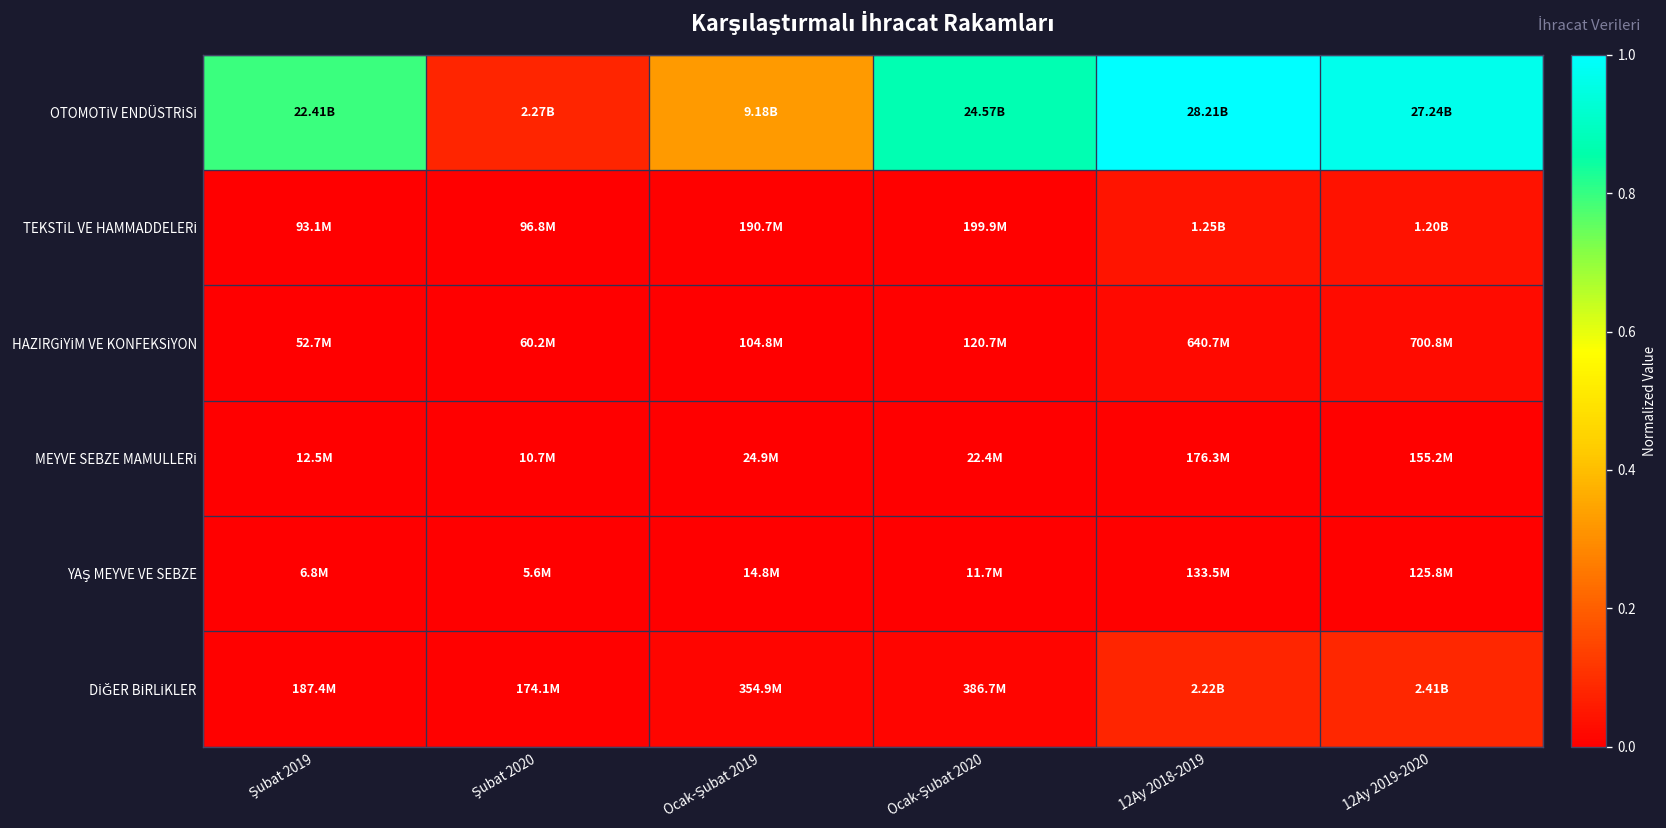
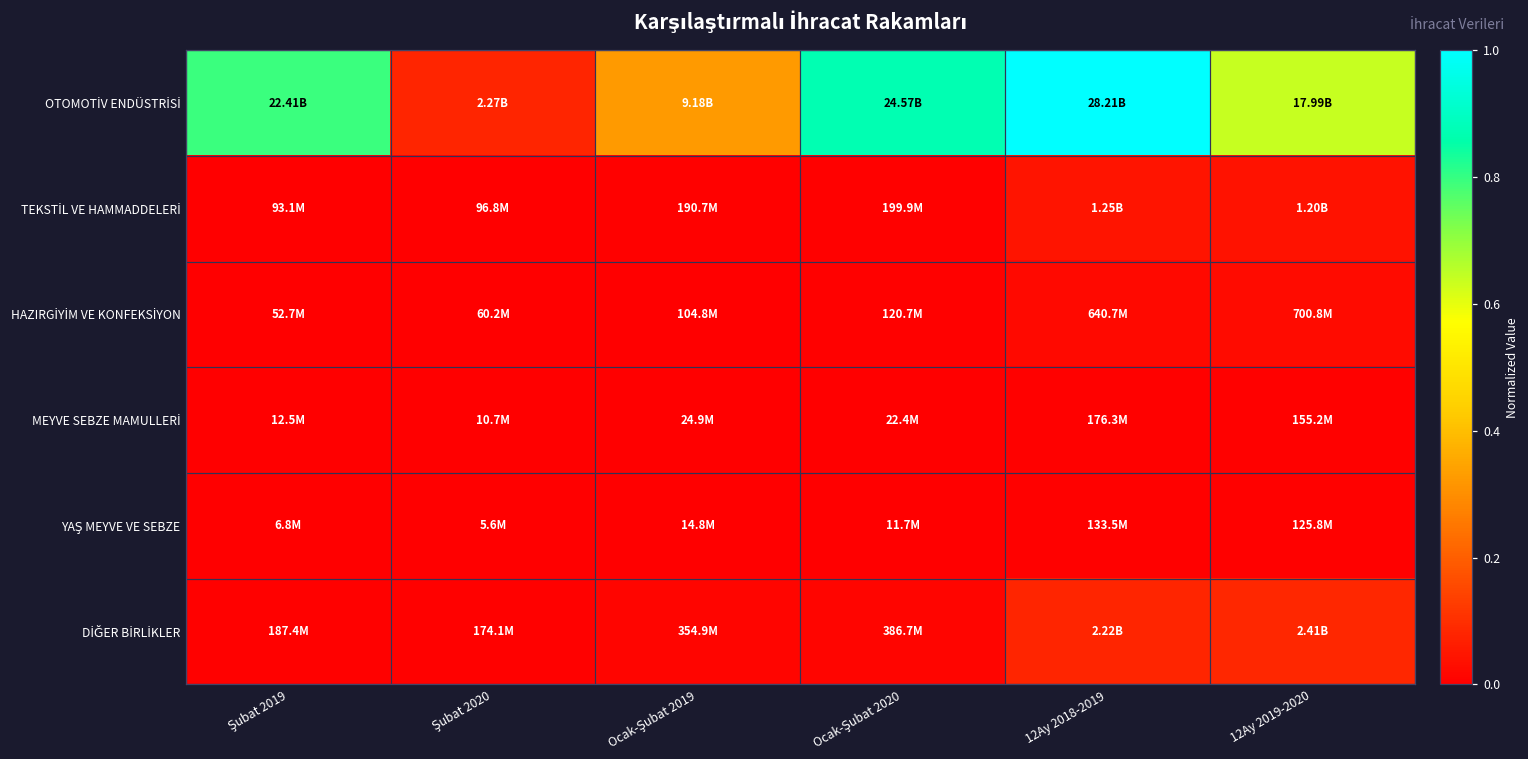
  {
    "OTOMOTİV ENDÜSTRİSİ": {
      "Şubat 2019": "22.41B",
      "Şubat 2020": "2.27B",
      "Ocak-Şubat 2019": "9.18B",
      "Ocak-Şubat 2020": "24.57B",
      "12Ay 2018-2019": "28.21B",
-     "12Ay 2019-2020": "27.24B"
+     "12Ay 2019-2020": "17.99B"
    },
    "TEKSTİL VE HAMMADDELERİ": {
      "Şubat 2019": "93.1M",
      "Şubat 2020": "96.8M",
      "Ocak-Şubat 2019": "190.7M",
      "Ocak-Şubat 2020": "199.9M",
      "12Ay 2018-2019": "1.25B",
      "12Ay 2019-2020": "1.20B"
    },
    "HAZIRGİYİM VE KONFEKSİYON": {
      "Şubat 2019": "52.7M",
      "Şubat 2020": "60.2M",
      "Ocak-Şubat 2019": "104.8M",
      "Ocak-Şubat 2020": "120.7M",
      "12Ay 2018-2019": "640.7M",
      "12Ay 2019-2020": "700.8M"
    },
    "MEYVE SEBZE MAMULLERİ": {
      "Şubat 2019": "12.5M",
      "Şubat 2020": "10.7M",
      "Ocak-Şubat 2019": "24.9M",
      "Ocak-Şubat 2020": "22.4M",
      "12Ay 2018-2019": "176.3M",
      "12Ay 2019-2020": "155.2M"
    },
    "YAŞ MEYVE VE SEBZE": {
      "Şubat 2019": "6.8M",
      "Şubat 2020": "5.6M",
      "Ocak-Şubat 2019": "14.8M",
      "Ocak-Şubat 2020": "11.7M",
      "12Ay 2018-2019": "133.5M",
      "12Ay 2019-2020": "125.8M"
    },
    "DİĞER BİRLİKLER": {
      "Şubat 2019": "187.4M",
      "Şubat 2020": "174.1M",
      "Ocak-Şubat 2019": "354.9M",
      "Ocak-Şubat 2020": "386.7M",
      "12Ay 2018-2019": "2.22B",
      "12Ay 2019-2020": "2.41B"
    }
  }
